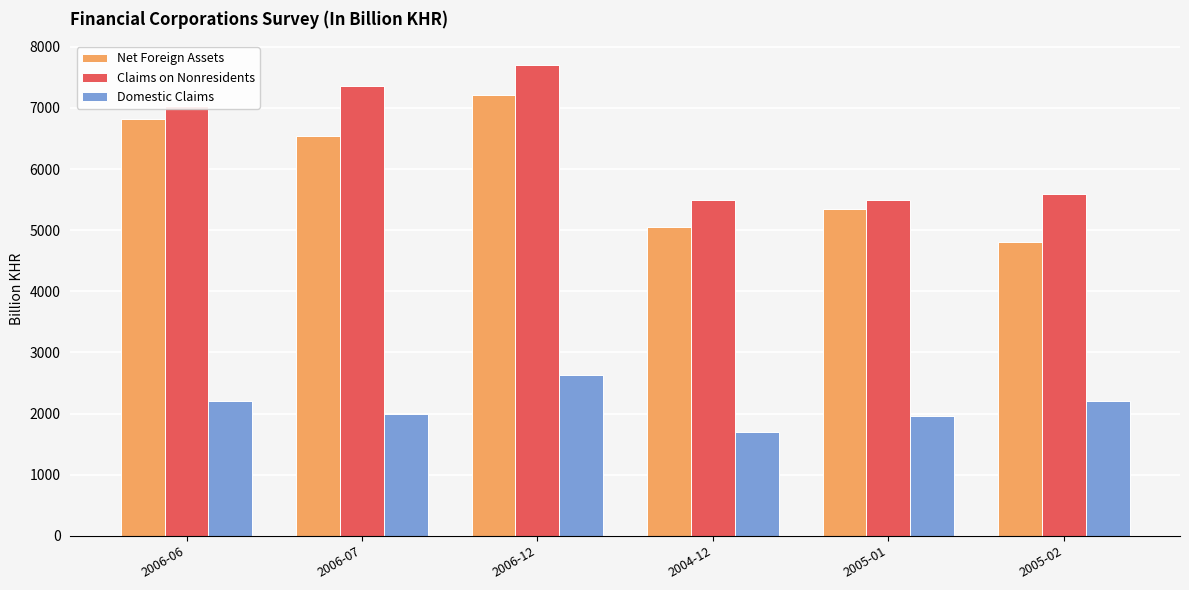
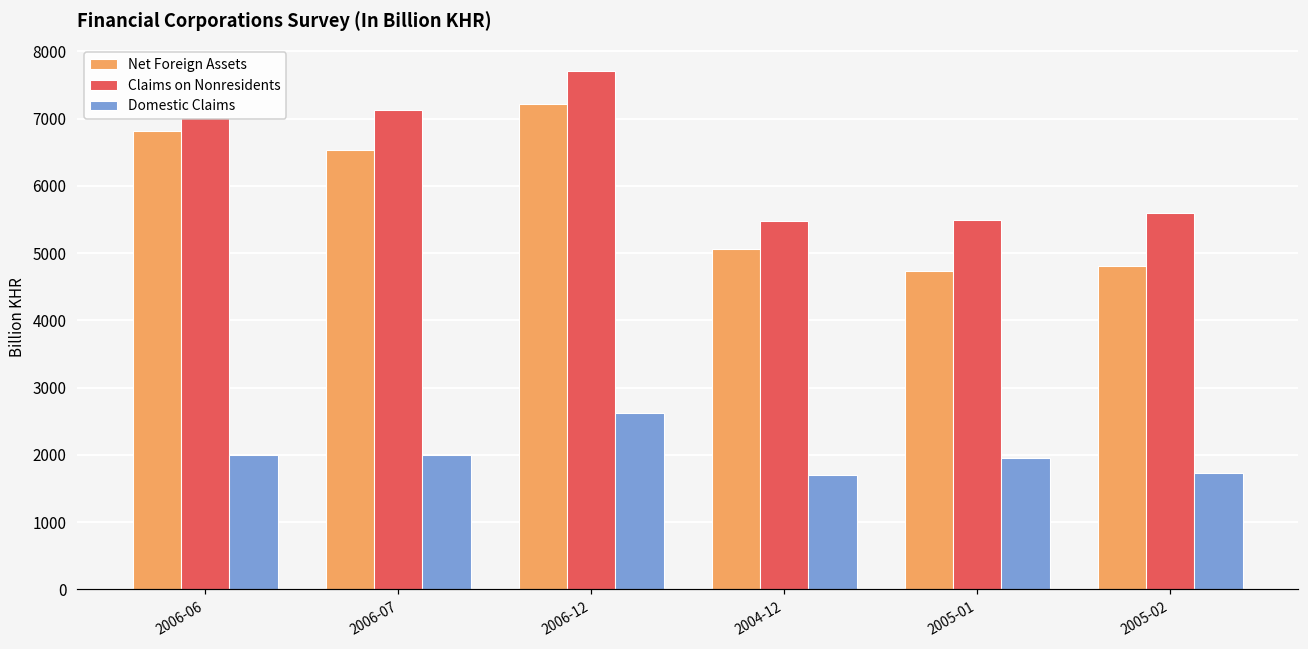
  {
    "Net Foreign Assets": {
      "2006-06": 6800,
      "2006-07": 6500,
      "2006-12": 7200,
      "2004-12": 5100,
-     "2005-01": 5300,
+     "2005-01": 4700,
      "2005-02": 4800
    },
    "Claims on Nonresidents": {
-     "2006-07": 7400,
+     "2006-07": 7100,
      "2006-12": 7700,
      "2004-12": 5500,
      "2005-01": 5500,
      "2005-02": 5600
    },
    "Domestic Claims": {
-     "2006-06": 2200,
+     "2006-06": 2000,
      "2006-07": 2000,
      "2006-12": 2600,
      "2004-12": 1700,
      "2005-01": 2000,
-     "2005-02": 2200
+     "2005-02": 1700
    }
  }
